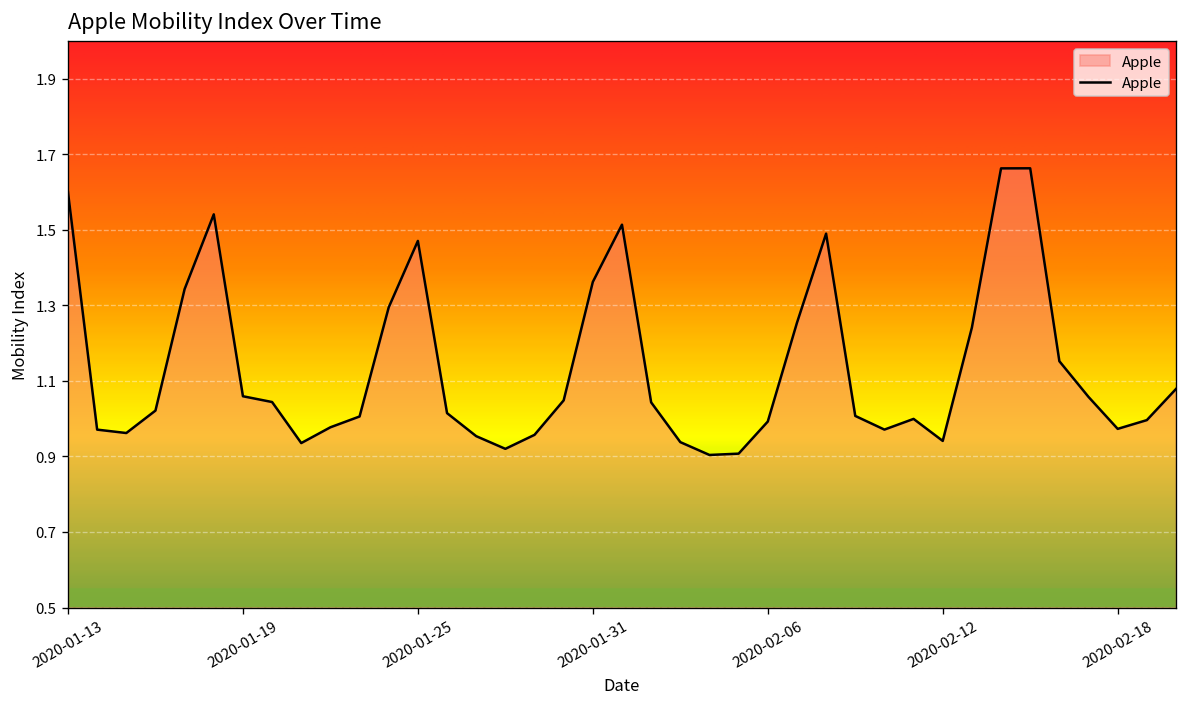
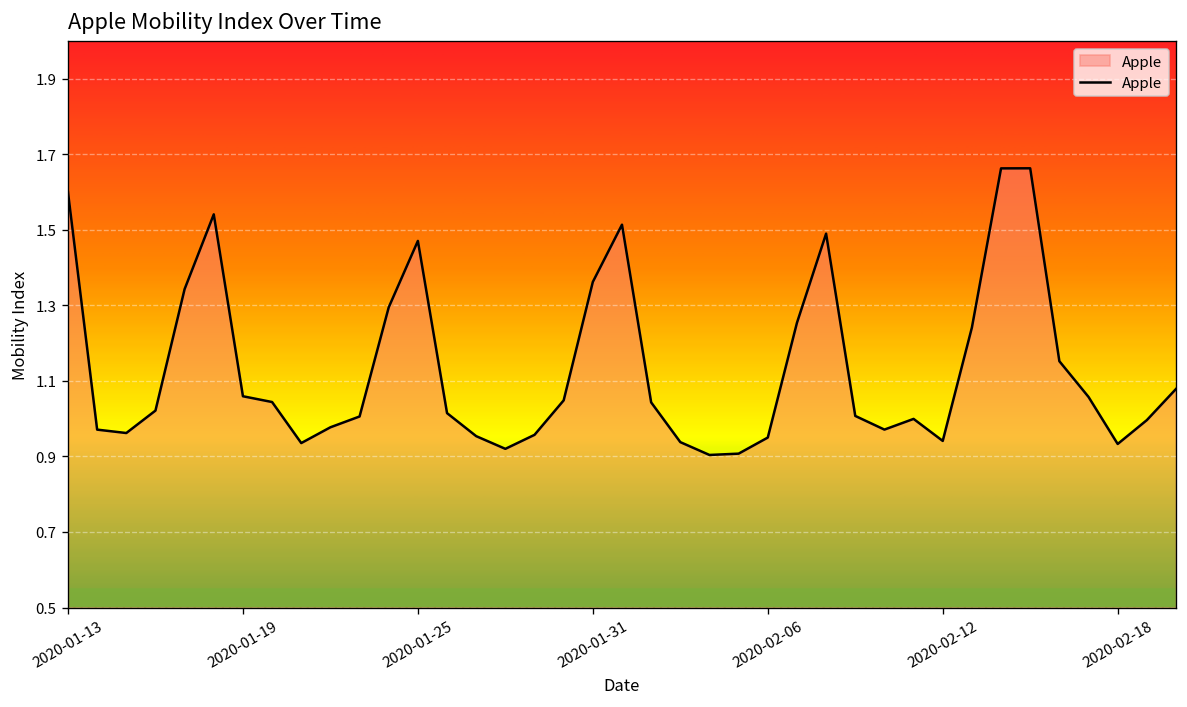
  {
    "2020-01-13": 1.60,
    "2020-01-19": 1.06,
    "2020-01-25": 1.47,
    "2020-01-31": 1.36,
-   "2020-02-06": 0.99,
+   "2020-02-06": 0.95,
    "2020-02-12": 0.94,
-   "2020-02-18": 0.97
+   "2020-02-18": 0.93
  }
